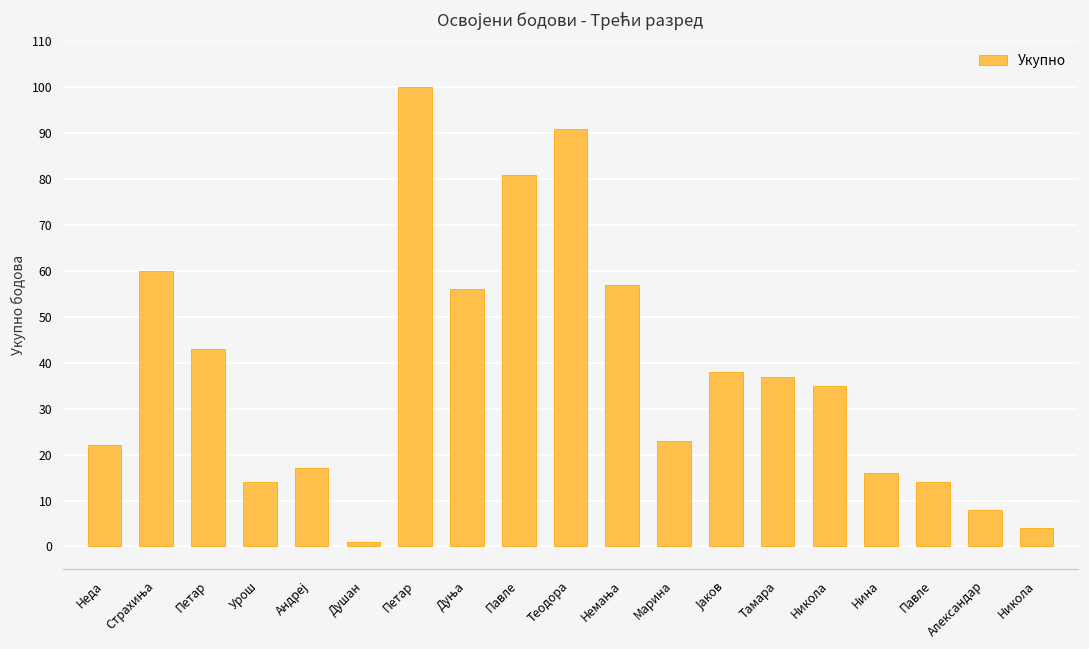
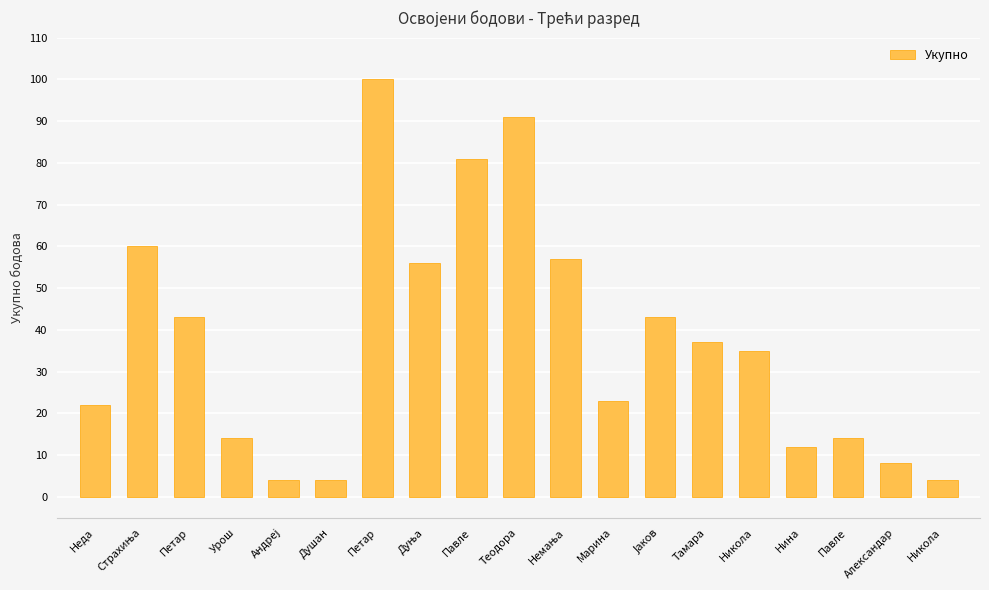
  {
    "Неда": 22,
    "Страхиња": 60,
    "Урош": 14,
-   "Андреј": 17,
-   "Душан": 1,
+   "Андреј": 4,
+   "Душан": 4,
    "Дуња": 56,
    "Теодора": 91,
    "Немања": 57,
    "Марина": 23,
-   "Јаков": 38,
+   "Јаков": 43,
    "Тамара": 37,
-   "Нина": 16,
+   "Нина": 12,
    "Александар": 8
  }
